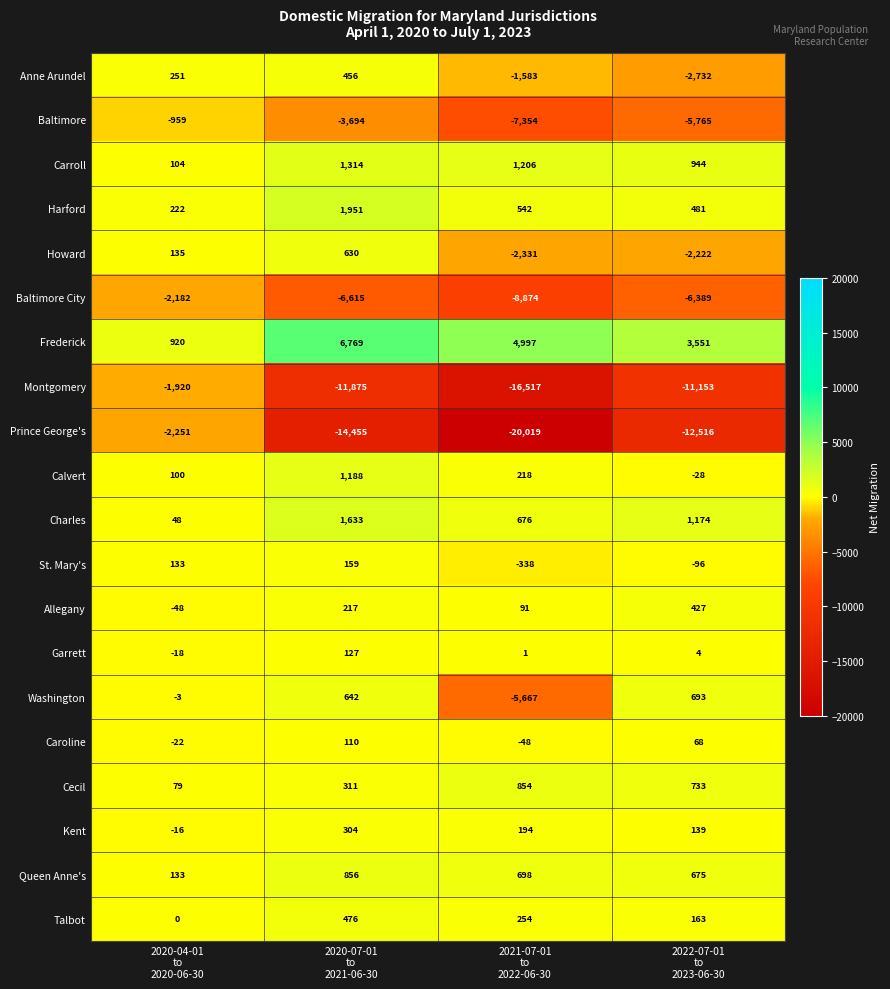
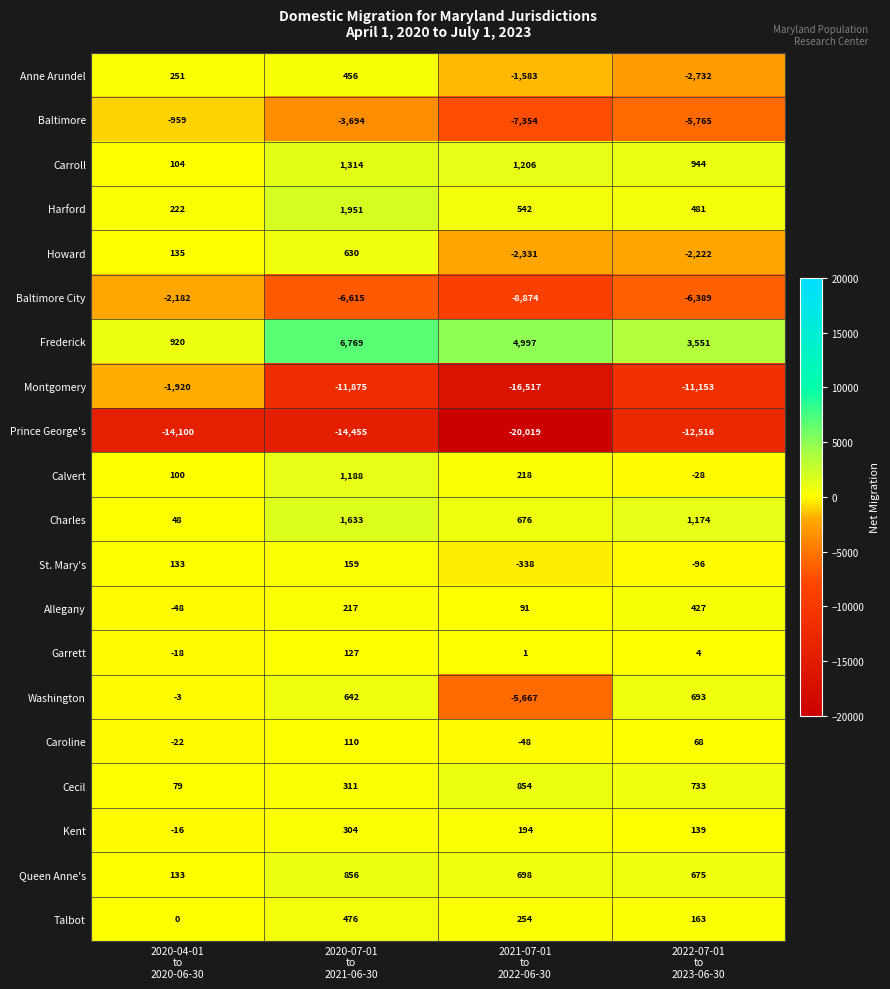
  {
    "Anne Arundel": {
      "2020-04-01 to 2020-06-30": "251",
      "2020-07-01 to 2021-06-30": "456",
      "2021-07-01 to 2022-06-30": "-1,583",
      "2022-07-01 to 2023-06-30": "-2,732"
    },
    "Baltimore": {
      "2020-04-01 to 2020-06-30": "-959",
      "2020-07-01 to 2021-06-30": "-3,694",
      "2021-07-01 to 2022-06-30": "-7,354",
      "2022-07-01 to 2023-06-30": "-5,765"
    },
    "Carroll": {
      "2020-04-01 to 2020-06-30": "104",
      "2020-07-01 to 2021-06-30": "1,314",
      "2021-07-01 to 2022-06-30": "1,206",
      "2022-07-01 to 2023-06-30": "944"
    },
    "Harford": {
      "2020-04-01 to 2020-06-30": "222",
      "2020-07-01 to 2021-06-30": "1,951",
      "2021-07-01 to 2022-06-30": "542",
      "2022-07-01 to 2023-06-30": "481"
    },
    "Howard": {
      "2020-04-01 to 2020-06-30": "135",
      "2020-07-01 to 2021-06-30": "630",
      "2021-07-01 to 2022-06-30": "-2,331",
      "2022-07-01 to 2023-06-30": "-2,222"
    },
    "Baltimore City": {
      "2020-04-01 to 2020-06-30": "-2,182",
      "2020-07-01 to 2021-06-30": "-6,615",
      "2021-07-01 to 2022-06-30": "-8,874",
      "2022-07-01 to 2023-06-30": "-6,389"
    },
    "Frederick": {
      "2020-04-01 to 2020-06-30": "920",
      "2020-07-01 to 2021-06-30": "6,769",
      "2021-07-01 to 2022-06-30": "4,997",
      "2022-07-01 to 2023-06-30": "3,551"
    },
    "Montgomery": {
      "2020-04-01 to 2020-06-30": "-1,920",
      "2020-07-01 to 2021-06-30": "-11,875",
      "2021-07-01 to 2022-06-30": "-16,517",
      "2022-07-01 to 2023-06-30": "-11,153"
    },
    "Prince George's": {
-     "2020-04-01 to 2020-06-30": "-2,251",
+     "2020-04-01 to 2020-06-30": "-14,100",
      "2020-07-01 to 2021-06-30": "-14,455",
      "2021-07-01 to 2022-06-30": "-20,019",
      "2022-07-01 to 2023-06-30": "-12,516"
    },
    "Calvert": {
      "2020-04-01 to 2020-06-30": "100",
      "2020-07-01 to 2021-06-30": "1,188",
      "2021-07-01 to 2022-06-30": "218",
      "2022-07-01 to 2023-06-30": "-28"
    },
    "Charles": {
      "2020-04-01 to 2020-06-30": "48",
      "2020-07-01 to 2021-06-30": "1,633",
      "2021-07-01 to 2022-06-30": "676",
      "2022-07-01 to 2023-06-30": "1,174"
    },
    "St. Mary's": {
      "2020-04-01 to 2020-06-30": "133",
      "2020-07-01 to 2021-06-30": "159",
      "2021-07-01 to 2022-06-30": "-338",
      "2022-07-01 to 2023-06-30": "-96"
    },
    "Allegany": {
      "2020-04-01 to 2020-06-30": "-48",
      "2020-07-01 to 2021-06-30": "217",
      "2021-07-01 to 2022-06-30": "91",
      "2022-07-01 to 2023-06-30": "427"
    },
    "Garrett": {
      "2020-04-01 to 2020-06-30": "-18",
      "2020-07-01 to 2021-06-30": "127",
      "2021-07-01 to 2022-06-30": "1",
      "2022-07-01 to 2023-06-30": "4"
    },
    "Washington": {
      "2020-04-01 to 2020-06-30": "-3",
      "2020-07-01 to 2021-06-30": "642",
      "2021-07-01 to 2022-06-30": "-5,667",
      "2022-07-01 to 2023-06-30": "693"
    },
    "Caroline": {
      "2020-04-01 to 2020-06-30": "-22",
      "2020-07-01 to 2021-06-30": "110",
      "2021-07-01 to 2022-06-30": "-48",
      "2022-07-01 to 2023-06-30": "68"
    },
    "Cecil": {
      "2020-04-01 to 2020-06-30": "79",
      "2020-07-01 to 2021-06-30": "311",
      "2021-07-01 to 2022-06-30": "854",
      "2022-07-01 to 2023-06-30": "733"
    },
    "Kent": {
      "2020-04-01 to 2020-06-30": "-16",
      "2020-07-01 to 2021-06-30": "304",
      "2021-07-01 to 2022-06-30": "194",
      "2022-07-01 to 2023-06-30": "139"
    },
    "Queen Anne's": {
      "2020-04-01 to 2020-06-30": "133",
      "2020-07-01 to 2021-06-30": "856",
      "2021-07-01 to 2022-06-30": "698",
      "2022-07-01 to 2023-06-30": "675"
    },
    "Talbot": {
      "2020-04-01 to 2020-06-30": "0",
      "2020-07-01 to 2021-06-30": "476",
      "2021-07-01 to 2022-06-30": "254",
      "2022-07-01 to 2023-06-30": "163"
    }
  }
